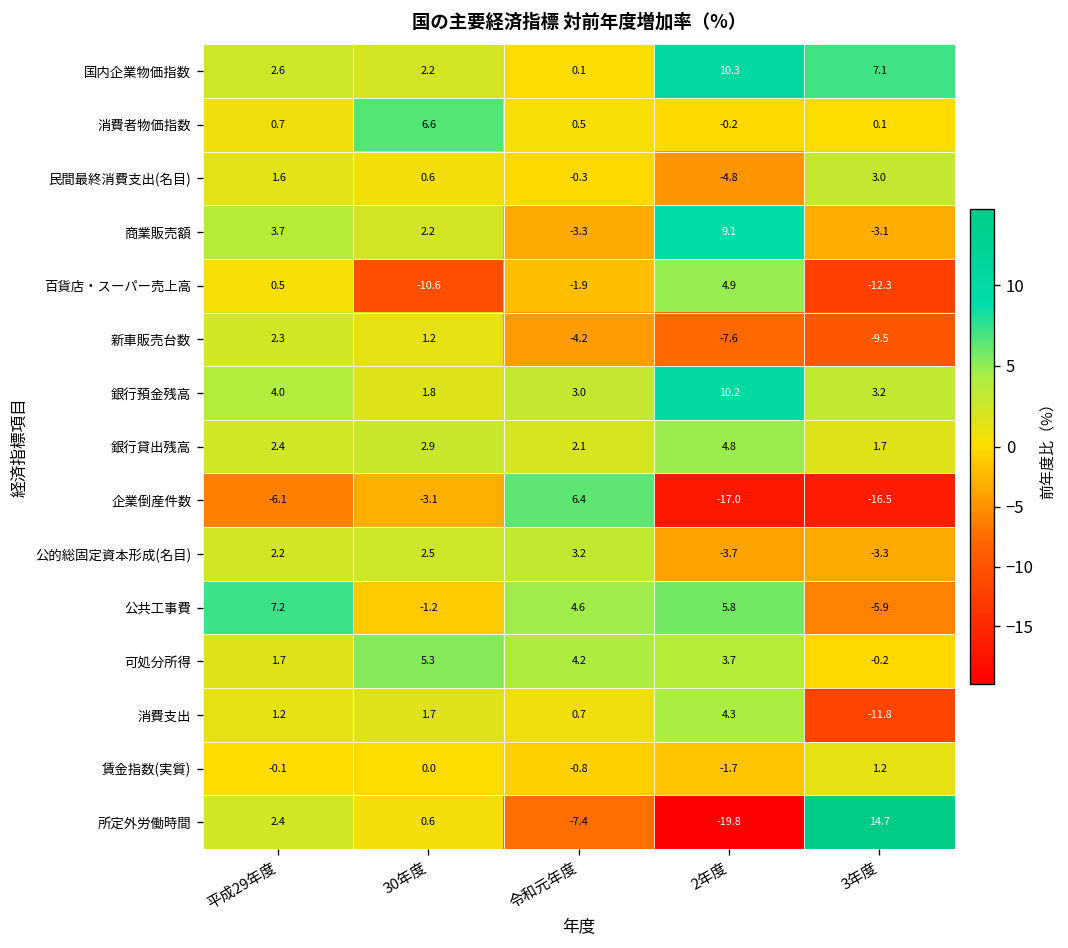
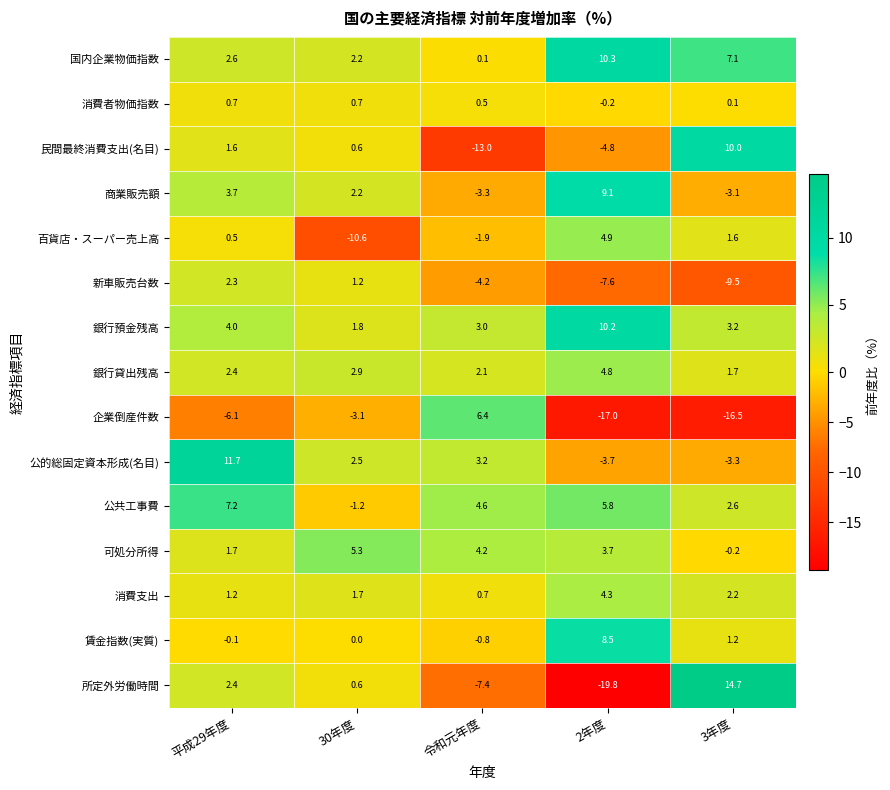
  {
    "国内企業物価指数": {
      "平成29年度": 2.6,
      "30年度": 2.2,
      "令和元年度": 0.1,
      "2年度": 10.3,
      "3年度": 7.1
    },
    "消費者物価指数": {
      "平成29年度": 0.7,
-     "30年度": 6.6,
+     "30年度": 0.7,
      "令和元年度": 0.5,
      "2年度": -0.2,
      "3年度": 0.1
    },
    "民間最終消費支出(名目)": {
      "平成29年度": 1.6,
      "30年度": 0.6,
-     "令和元年度": -0.3,
+     "令和元年度": -13.0,
      "2年度": -4.8,
-     "3年度": 3.0
+     "3年度": 10.0
    },
    "商業販売額": {
      "平成29年度": 3.7,
      "30年度": 2.2,
      "令和元年度": -3.3,
      "2年度": 9.1,
      "3年度": -3.1
    },
    "百貨店・スーパー売上高": {
      "平成29年度": 0.5,
      "30年度": -10.6,
      "令和元年度": -1.9,
      "2年度": 4.9,
-     "3年度": -12.3
+     "3年度": 1.6
    },
    "新車販売台数": {
      "平成29年度": 2.3,
      "30年度": 1.2,
      "令和元年度": -4.2,
      "2年度": -7.6,
      "3年度": -9.5
    },
    "銀行預金残高": {
      "平成29年度": 4.0,
      "30年度": 1.8,
      "令和元年度": 3.0,
      "2年度": 10.2,
      "3年度": 3.2
    },
    "銀行貸出残高": {
      "平成29年度": 2.4,
      "30年度": 2.9,
      "令和元年度": 2.1,
      "2年度": 4.8,
      "3年度": 1.7
    },
    "企業倒産件数": {
      "平成29年度": -6.1,
      "30年度": -3.1,
      "令和元年度": 6.4,
      "2年度": -17.0,
      "3年度": -16.5
    },
    "公的総固定資本形成(名目)": {
-     "平成29年度": 2.2,
+     "平成29年度": 11.7,
      "30年度": 2.5,
      "令和元年度": 3.2,
      "2年度": -3.7,
      "3年度": -3.3
    },
    "公共工事費": {
      "平成29年度": 7.2,
      "30年度": -1.2,
      "令和元年度": 4.6,
      "2年度": 5.8,
-     "3年度": -5.9
+     "3年度": 2.6
    },
    "可処分所得": {
      "平成29年度": 1.7,
      "30年度": 5.3,
      "令和元年度": 4.2,
      "2年度": 3.7,
      "3年度": -0.2
    },
    "消費支出": {
      "平成29年度": 1.2,
      "30年度": 1.7,
      "令和元年度": 0.7,
      "2年度": 4.3,
-     "3年度": -11.8
+     "3年度": 2.2
    },
    "賃金指数(実質)": {
      "平成29年度": -0.1,
      "30年度": 0.0,
      "令和元年度": -0.8,
-     "2年度": -1.7,
+     "2年度": 8.5,
      "3年度": 1.2
    },
    "所定外労働時間": {
      "平成29年度": 2.4,
      "30年度": 0.6,
      "令和元年度": -7.4,
      "2年度": -19.8,
      "3年度": 14.7
    }
  }
